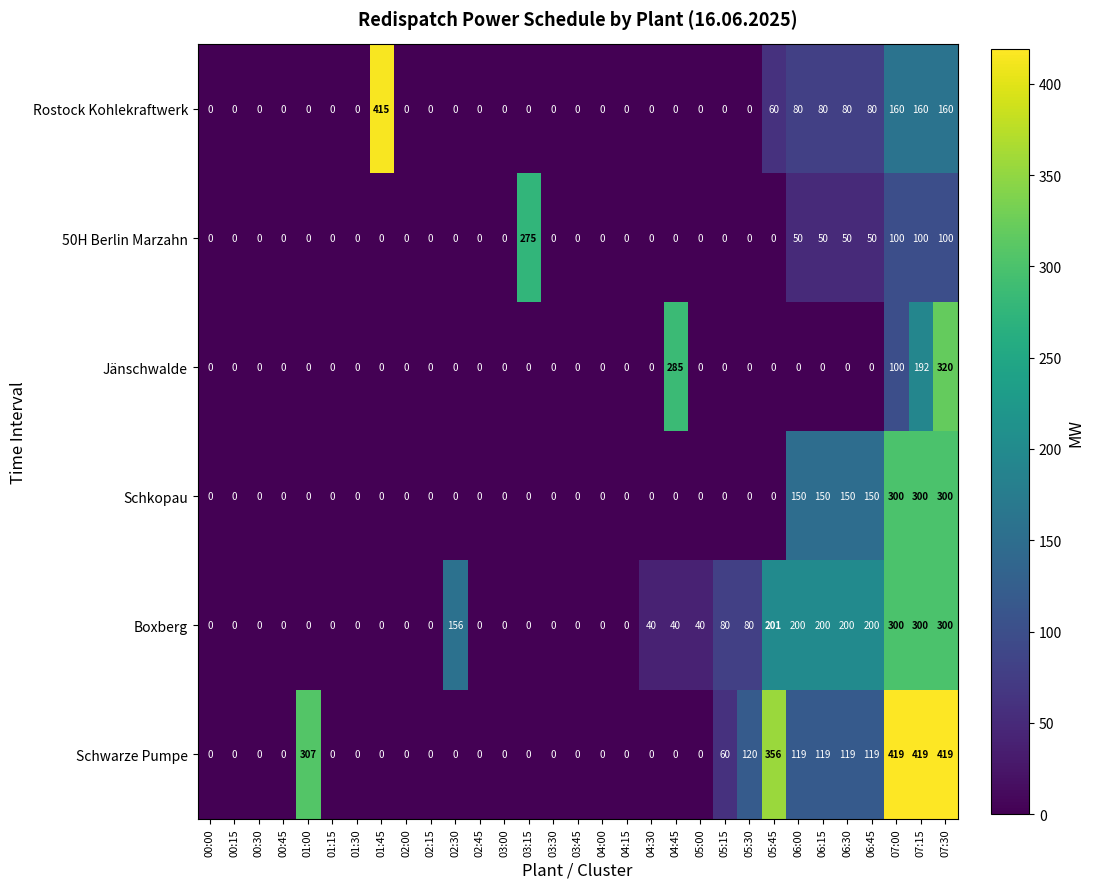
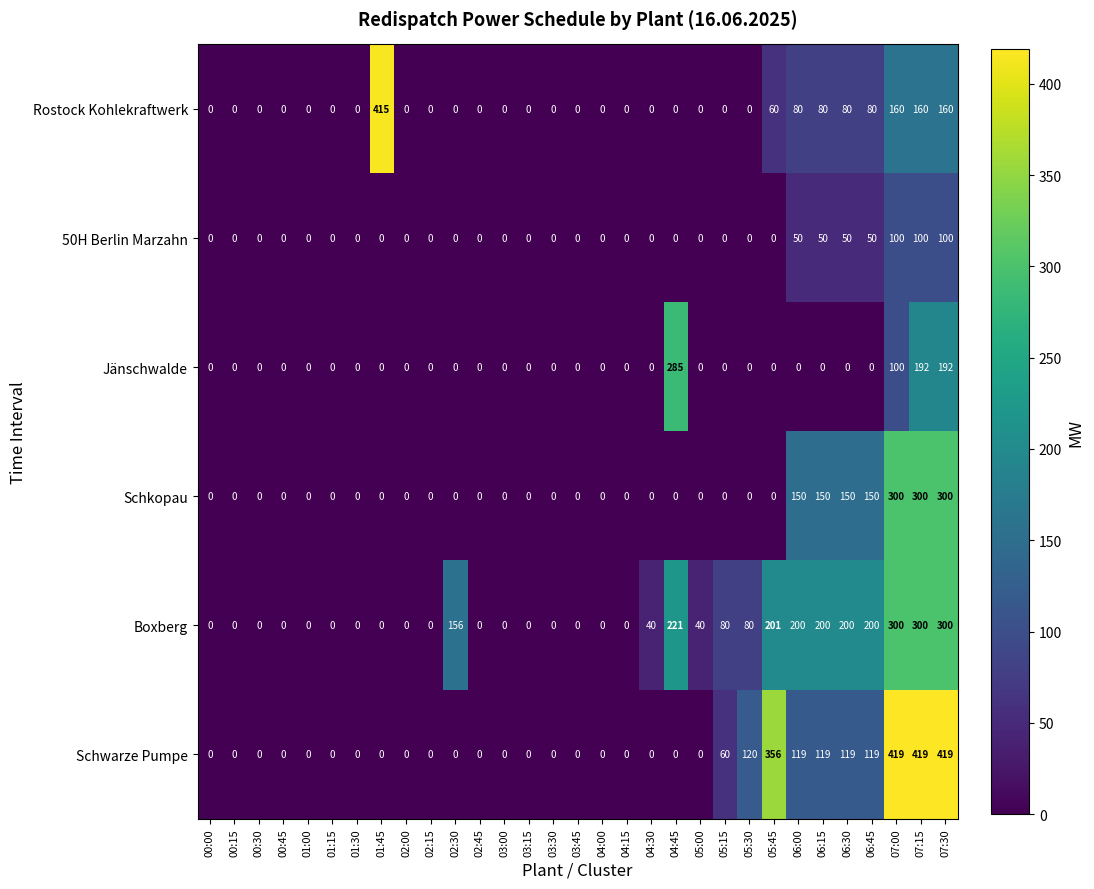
  {
    "Rostock Kohlekraftwerk": {
      "00:00": 0,
      "00:15": 0,
      "00:30": 0,
      "00:45": 0,
      "01:00": 0,
      "01:15": 0,
      "01:30": 0,
      "01:45": 415,
      "02:00": 0,
      "02:15": 0,
      "02:30": 0,
      "02:45": 0,
      "03:00": 0,
      "03:15": 0,
      "03:30": 0,
      "03:45": 0,
      "04:00": 0,
      "04:15": 0,
      "04:30": 0,
      "04:45": 0,
      "05:00": 0,
      "05:15": 0,
      "05:30": 0,
      "05:45": 60,
      "06:00": 80,
      "06:15": 80,
      "06:30": 80,
      "06:45": 80,
      "07:00": 160,
      "07:15": 160,
      "07:30": 160
    },
    "50H Berlin Marzahn": {
      "00:00": 0,
      "00:15": 0,
      "00:30": 0,
      "00:45": 0,
      "01:00": 0,
      "01:15": 0,
      "01:30": 0,
      "01:45": 0,
      "02:00": 0,
      "02:15": 0,
      "02:30": 0,
      "02:45": 0,
      "03:00": 0,
-     "03:15": 275,
+     "03:15": 0,
      "03:30": 0,
      "03:45": 0,
      "04:00": 0,
      "04:15": 0,
      "04:30": 0,
      "04:45": 0,
      "05:00": 0,
      "05:15": 0,
      "05:30": 0,
      "05:45": 0,
      "06:00": 50,
      "06:15": 50,
      "06:30": 50,
      "06:45": 50,
      "07:00": 100,
      "07:15": 100,
      "07:30": 100
    },
    "Jänschwalde": {
      "00:00": 0,
      "00:15": 0,
      "00:30": 0,
      "00:45": 0,
      "01:00": 0,
      "01:15": 0,
      "01:30": 0,
      "01:45": 0,
      "02:00": 0,
      "02:15": 0,
      "02:30": 0,
      "02:45": 0,
      "03:00": 0,
      "03:15": 0,
      "03:30": 0,
      "03:45": 0,
      "04:00": 0,
      "04:15": 0,
      "04:30": 0,
      "04:45": 285,
      "05:00": 0,
      "05:15": 0,
      "05:30": 0,
      "05:45": 0,
      "06:00": 0,
      "06:15": 0,
      "06:30": 0,
      "06:45": 0,
      "07:00": 100,
      "07:15": 192,
-     "07:30": 320
+     "07:30": 192
    },
    "Schkopau": {
      "00:00": 0,
      "00:15": 0,
      "00:30": 0,
      "00:45": 0,
      "01:00": 0,
      "01:15": 0,
      "01:30": 0,
      "01:45": 0,
      "02:00": 0,
      "02:15": 0,
      "02:30": 0,
      "02:45": 0,
      "03:00": 0,
      "03:15": 0,
      "03:30": 0,
      "03:45": 0,
      "04:00": 0,
      "04:15": 0,
      "04:30": 0,
      "04:45": 0,
      "05:00": 0,
      "05:15": 0,
      "05:30": 0,
      "05:45": 0,
      "06:00": 150,
      "06:15": 150,
      "06:30": 150,
      "06:45": 150,
      "07:00": 300,
      "07:15": 300,
      "07:30": 300
    },
    "Boxberg": {
      "00:00": 0,
      "00:15": 0,
      "00:30": 0,
      "00:45": 0,
      "01:00": 0,
      "01:15": 0,
      "01:30": 0,
      "01:45": 0,
      "02:00": 0,
      "02:15": 0,
      "02:30": 156,
      "02:45": 0,
      "03:00": 0,
      "03:15": 0,
      "03:30": 0,
      "03:45": 0,
      "04:00": 0,
      "04:15": 0,
      "04:30": 40,
-     "04:45": 40,
+     "04:45": 221,
      "05:00": 40,
      "05:15": 80,
      "05:30": 80,
      "05:45": 201,
      "06:00": 200,
      "06:15": 200,
      "06:30": 200,
      "06:45": 200,
      "07:00": 300,
      "07:15": 300,
      "07:30": 300
    },
    "Schwarze Pumpe": {
      "00:00": 0,
      "00:15": 0,
      "00:30": 0,
      "00:45": 0,
-     "01:00": 307,
+     "01:00": 0,
      "01:15": 0,
      "01:30": 0,
      "01:45": 0,
      "02:00": 0,
      "02:15": 0,
      "02:30": 0,
      "02:45": 0,
      "03:00": 0,
      "03:15": 0,
      "03:30": 0,
      "03:45": 0,
      "04:00": 0,
      "04:15": 0,
      "04:30": 0,
      "04:45": 0,
      "05:00": 0,
      "05:15": 60,
      "05:30": 120,
      "05:45": 356,
      "06:00": 119,
      "06:15": 119,
      "06:30": 119,
      "06:45": 119,
      "07:00": 419,
      "07:15": 419,
      "07:30": 419
    }
  }
